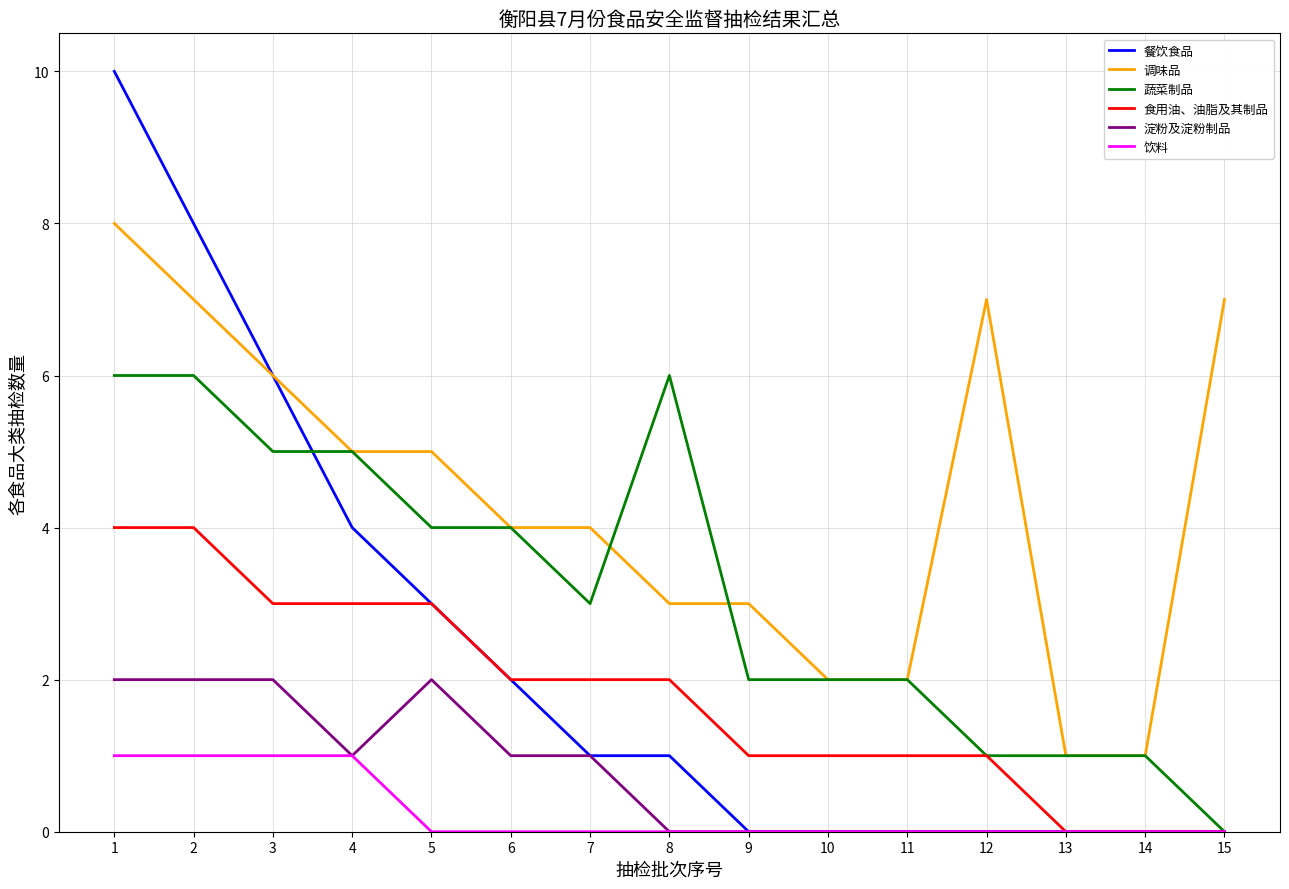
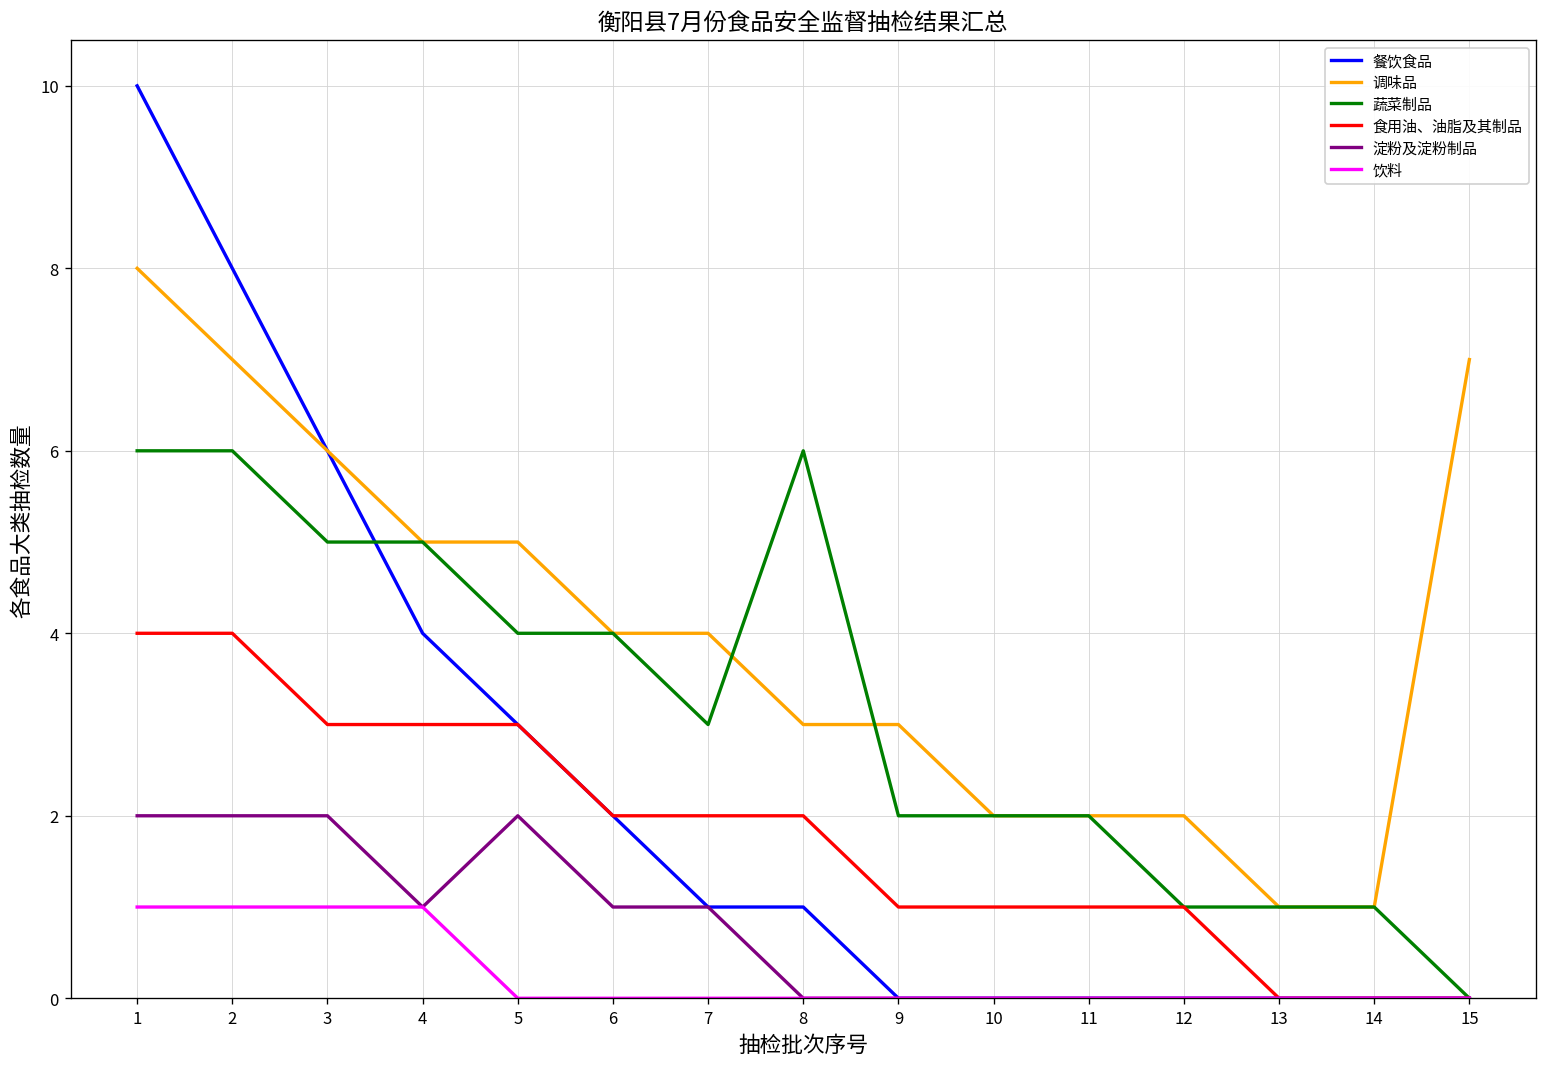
  {
    "餐饮食品": {
      "1": 10,
      "2": 8,
      "4": 4,
      "8": 1
    },
    "调味品": {
      "1": 8,
      "2": 7,
      "5": 5,
      "7": 4,
      "8": 3,
      "9": 3,
-     "12": 7,
+     "12": 2,
      "15": 7
    },
    "蔬菜制品": {
      "1": 6,
      "2": 6,
      "3": 5,
      "5": 4,
      "7": 3,
      "8": 6,
      "9": 2
    },
    "食用油、油脂及其制品": {
      "1": 4,
      "2": 4,
      "3": 3,
      "4": 3,
      "7": 2,
      "8": 2,
      "9": 1,
      "10": 1,
      "11": 1
    },
    "淀粉及淀粉制品": {
      "1": 2,
      "2": 2,
      "3": 2,
      "5": 2,
      "6": 1
    },
    "饮料": {
      "1": 1,
      "2": 1,
      "3": 1,
      "5": 0,
      "6": 0,
      "7": 0
    }
  }
